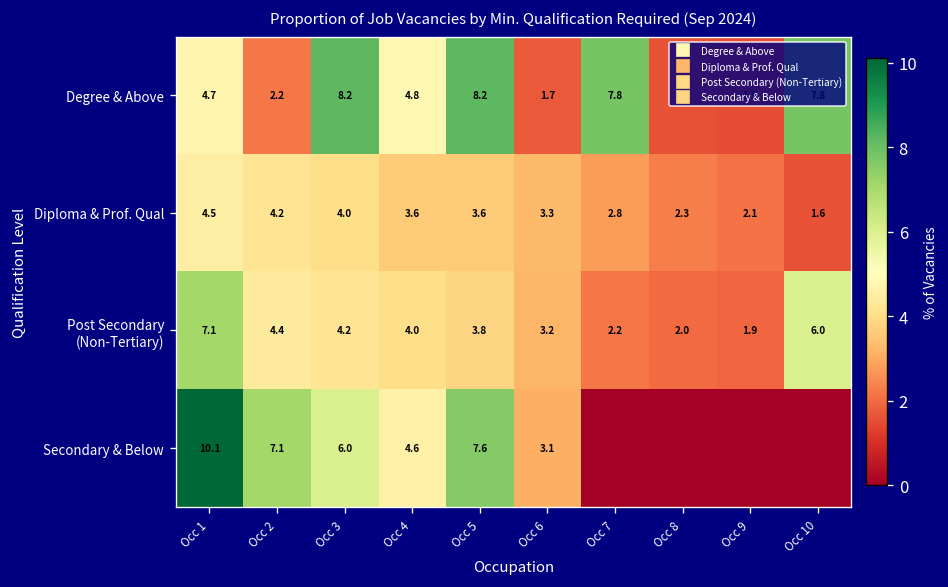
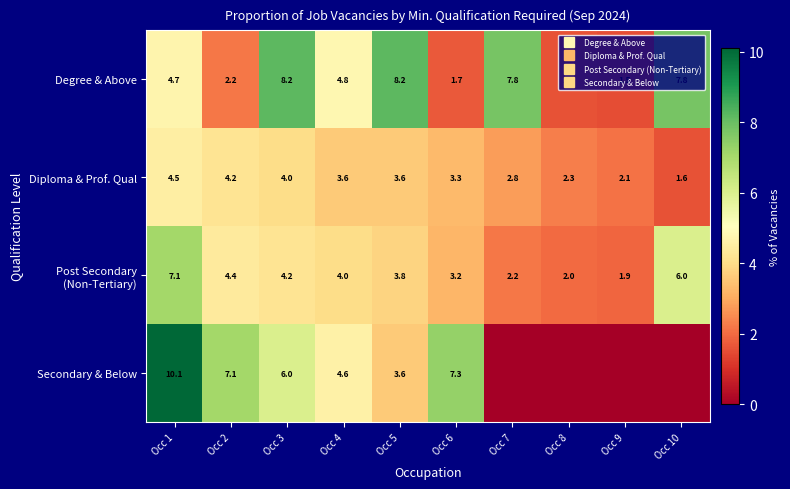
  {
    "Degree & Above": {
      "Occ 1": 4.7,
      "Occ 2": 2.2,
      "Occ 3": 8.2,
      "Occ 4": 4.8,
      "Occ 5": 8.2,
      "Occ 6": 1.7,
      "Occ 7": 7.8
    },
    "Diploma & Prof. Qual": {
      "Occ 1": 4.5,
      "Occ 2": 4.2,
      "Occ 3": 4.0,
      "Occ 4": 3.6,
      "Occ 5": 3.6,
      "Occ 6": 3.3,
      "Occ 7": 2.8,
      "Occ 8": 2.3,
      "Occ 9": 2.1,
      "Occ 10": 1.6
    },
    "Post Secondary (Non-Tertiary)": {
      "Occ 1": 7.1,
      "Occ 2": 4.4,
      "Occ 3": 4.2,
      "Occ 4": 4.0,
      "Occ 5": 3.8,
      "Occ 6": 3.2,
      "Occ 7": 2.2,
      "Occ 8": 2.0,
      "Occ 9": 1.9,
      "Occ 10": 6.0
    },
    "Secondary & Below": {
      "Occ 1": 10.1,
      "Occ 2": 7.1,
      "Occ 3": 6.0,
      "Occ 4": 4.6,
-     "Occ 5": 7.6,
-     "Occ 6": 3.1
+     "Occ 5": 3.6,
+     "Occ 6": 7.3
    }
  }
